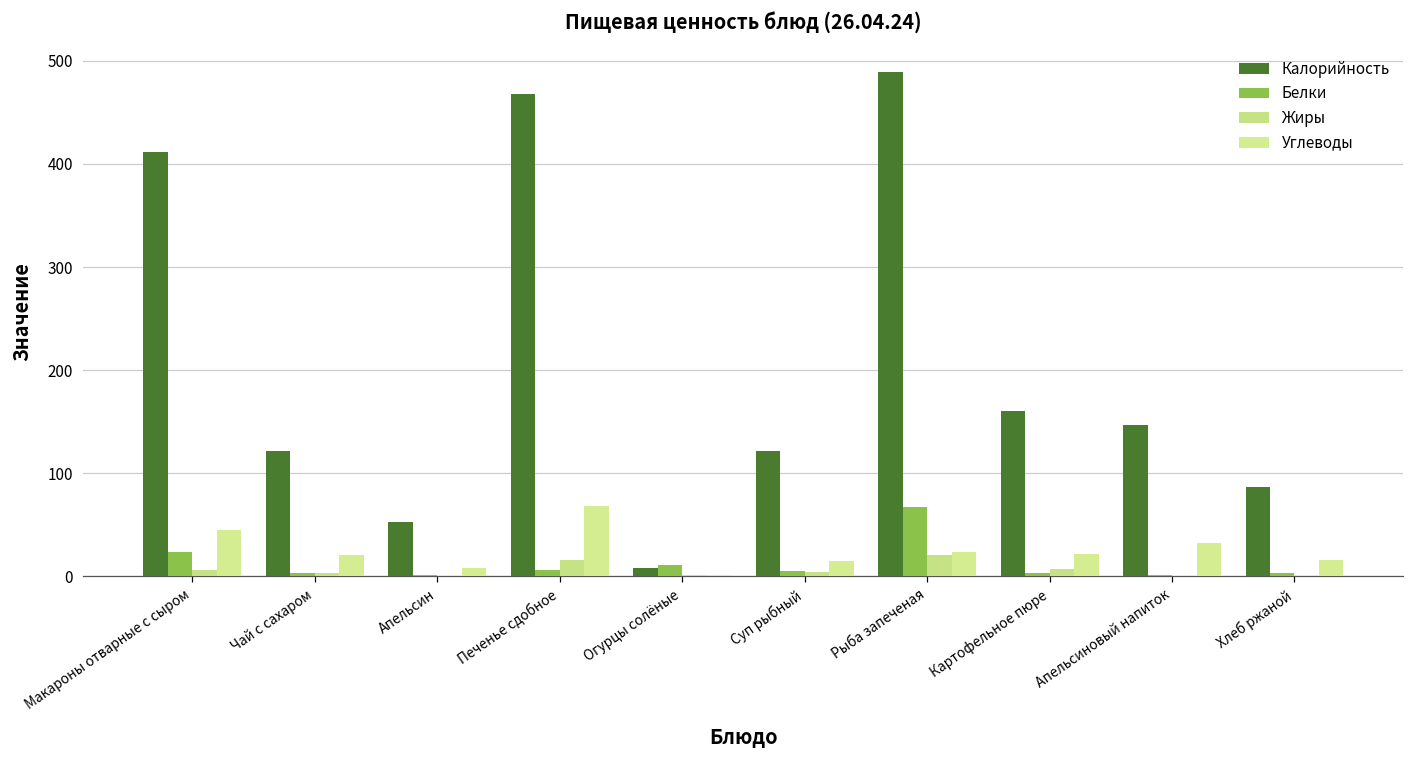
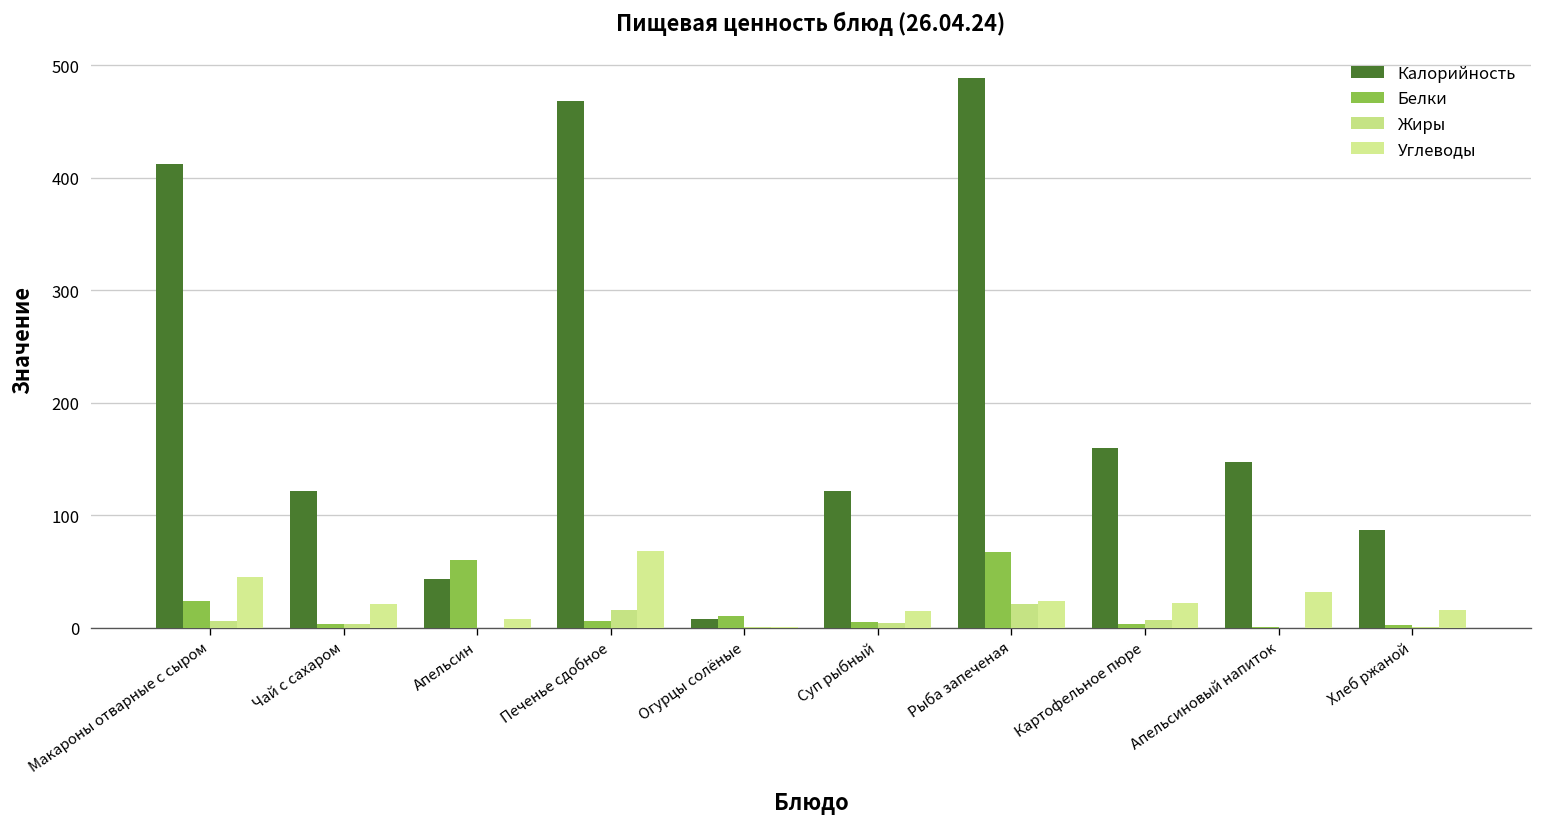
  {
    "Калорийность": {
      "Макароны отварные с сыром": 410,
      "Чай с сахаром": 120,
-     "Апельсин": 50,
+     "Апельсин": 40,
      "Печенье сдобное": 470,
      "Огурцы солёные": 10,
      "Суп рыбный": 120,
      "Рыба запеченая": 490,
      "Картофельное пюре": 160,
      "Апельсиновый напиток": 150,
      "Хлеб ржаной": 90
    },
    "Белки": {
      "Макароны отварные с сыром": 20,
      "Чай с сахаром": 0,
-     "Апельсин": 0,
+     "Апельсин": 60,
      "Печенье сдобное": 10,
      "Огурцы солёные": 10,
      "Суп рыбный": 10,
      "Рыба запеченая": 70,
      "Картофельное пюре": 0,
      "Хлеб ржаной": 0
    }
  }
